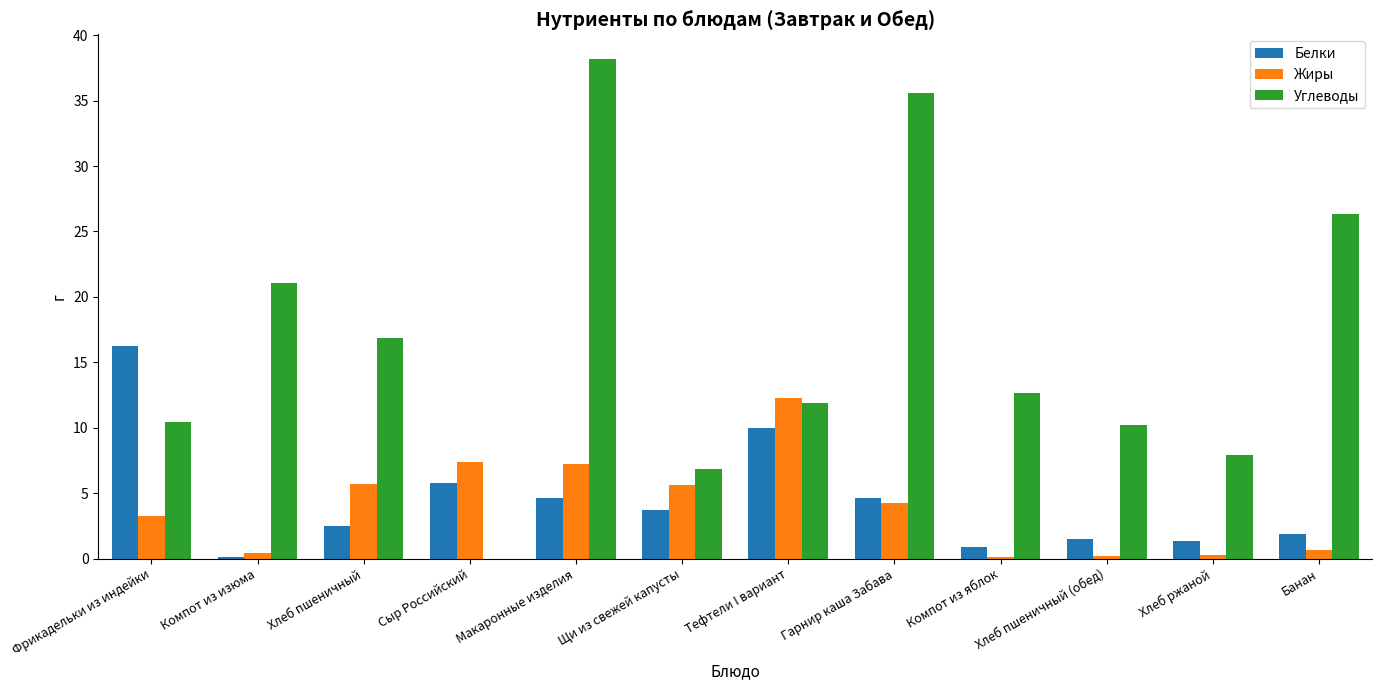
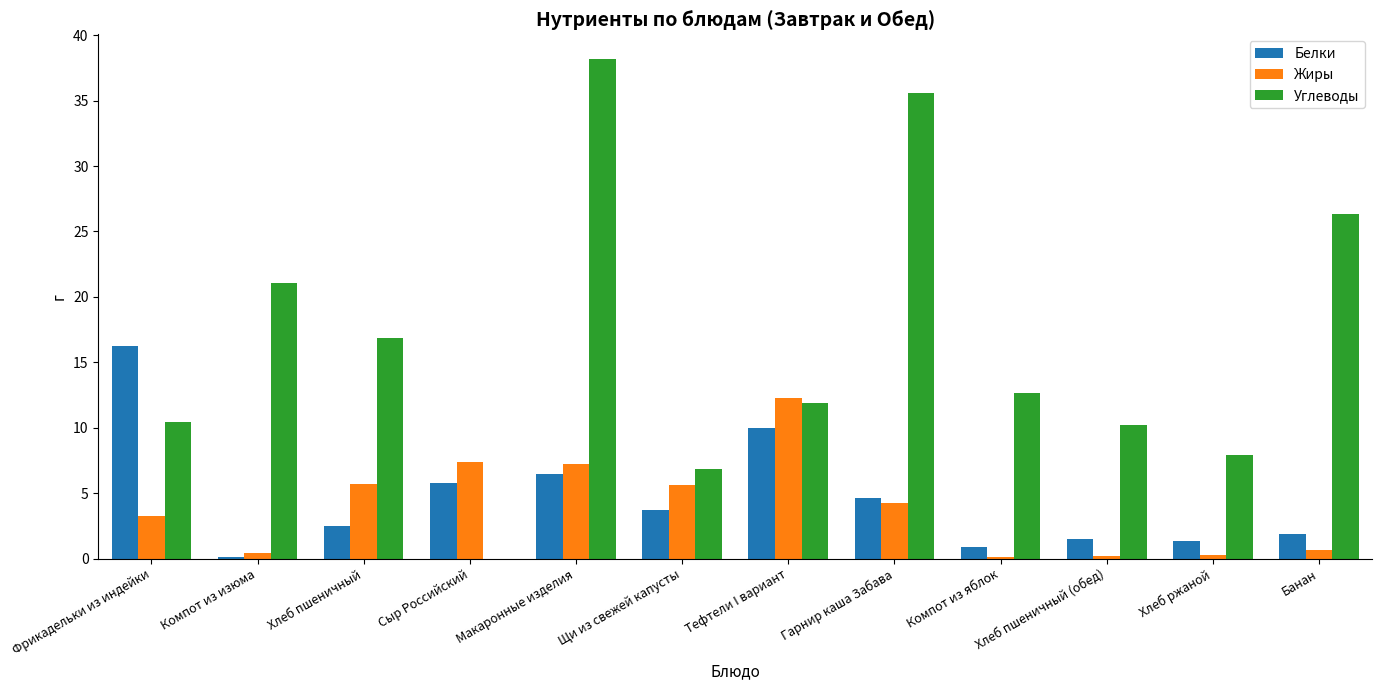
  {
    "Белки": {
      "Фрикадельки из индейки": 16.3,
      "Хлеб пшеничный": 2.5,
      "Сыр Российский": 5.8,
-     "Макаронные изделия": 4.6,
+     "Макаронные изделия": 6.5,
      "Щи из свежей капусты": 3.7,
      "Тефтели I вариант": 10.0,
      "Гарнир каша Забава": 4.6,
      "Компот из яблок": 0.9,
      "Хлеб пшеничный (обед)": 1.5,
      "Хлеб ржаной": 1.3,
      "Банан": 1.9
    },
    "Жиры": {
      "Фрикадельки из индейки": 3.3,
      "Компот из изюма": 0.4,
      "Хлеб пшеничный": 5.7,
      "Сыр Российский": 7.4,
      "Макаронные изделия": 7.3,
      "Щи из свежей капусты": 5.6,
      "Тефтели I вариант": 12.3,
      "Гарнир каша Забава": 4.2,
      "Хлеб пшеничный (обед)": 0.2,
      "Хлеб ржаной": 0.2,
      "Банан": 0.6
    },
    "Углеводы": {
      "Фрикадельки из индейки": 10.4,
      "Компот из изюма": 21.1,
      "Хлеб пшеничный": 16.8,
      "Сыр Российский": 0.0,
      "Макаронные изделия": 38.2,
      "Щи из свежей капусты": 6.9,
      "Тефтели I вариант": 11.9,
      "Гарнир каша Забава": 35.6,
      "Компот из яблок": 12.7,
      "Хлеб пшеничный (обед)": 10.2,
      "Хлеб ржаной": 7.9,
      "Банан": 26.3
    }
  }
